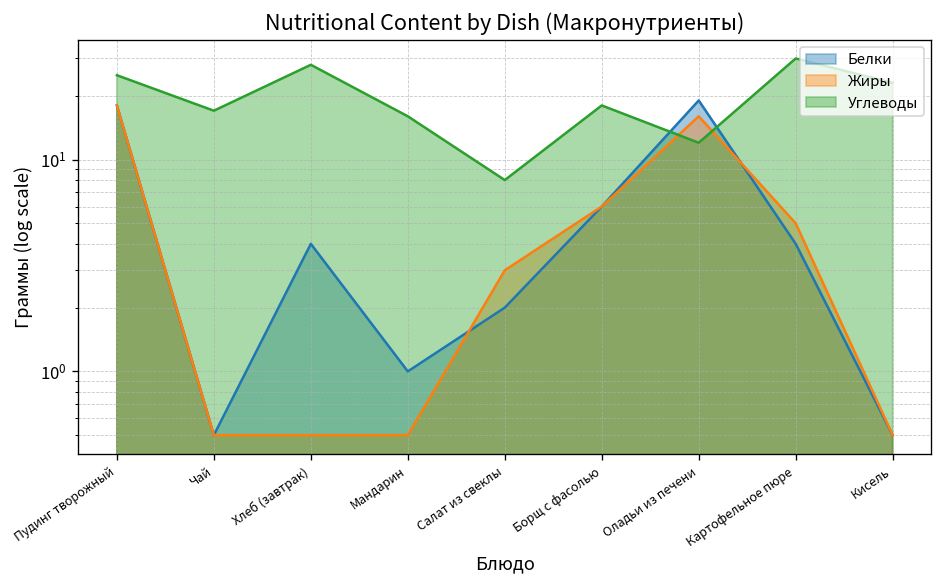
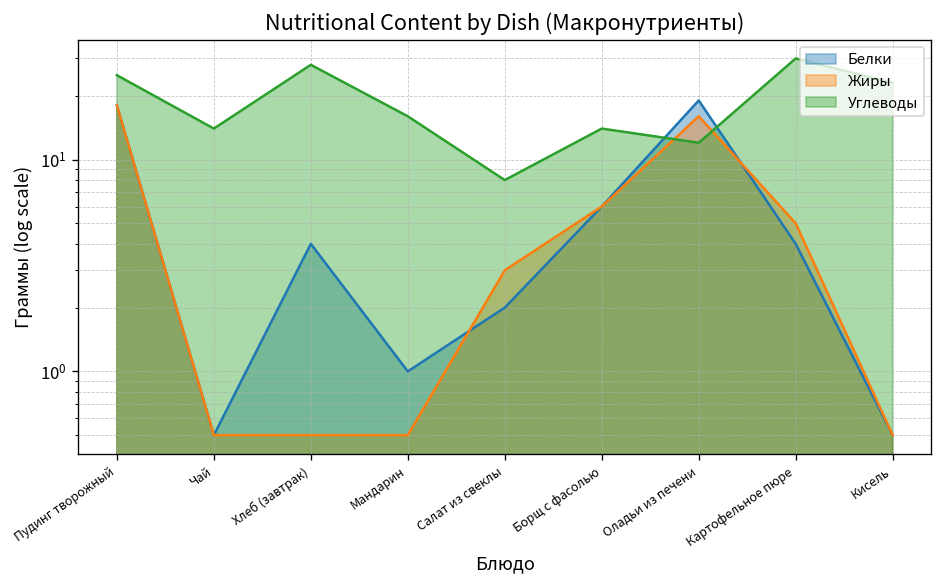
  {
    "Белки": {
      "Хлеб (завтрак)": 4,
      "Мандарин": 1,
      "Салат из свеклы": 2,
      "Оладьи из печени": 19,
      "Картофельное пюре": 4
    },
    "Жиры": {
      "Хлеб (завтрак)": 0.50,
      "Мандарин": 0.50,
      "Салат из свеклы": 3,
      "Оладьи из печени": 16,
      "Картофельное пюре": 5
    },
    "Углеводы": {
      "Пудинг творожный": 25,
-     "Чай": 17,
+     "Чай": 14,
      "Хлеб (завтрак)": 28,
      "Мандарин": 16,
      "Салат из свеклы": 8,
-     "Борщ с фасолью": 18,
+     "Борщ с фасолью": 14,
      "Оладьи из печени": 12,
      "Картофельное пюре": 30
    }
  }
